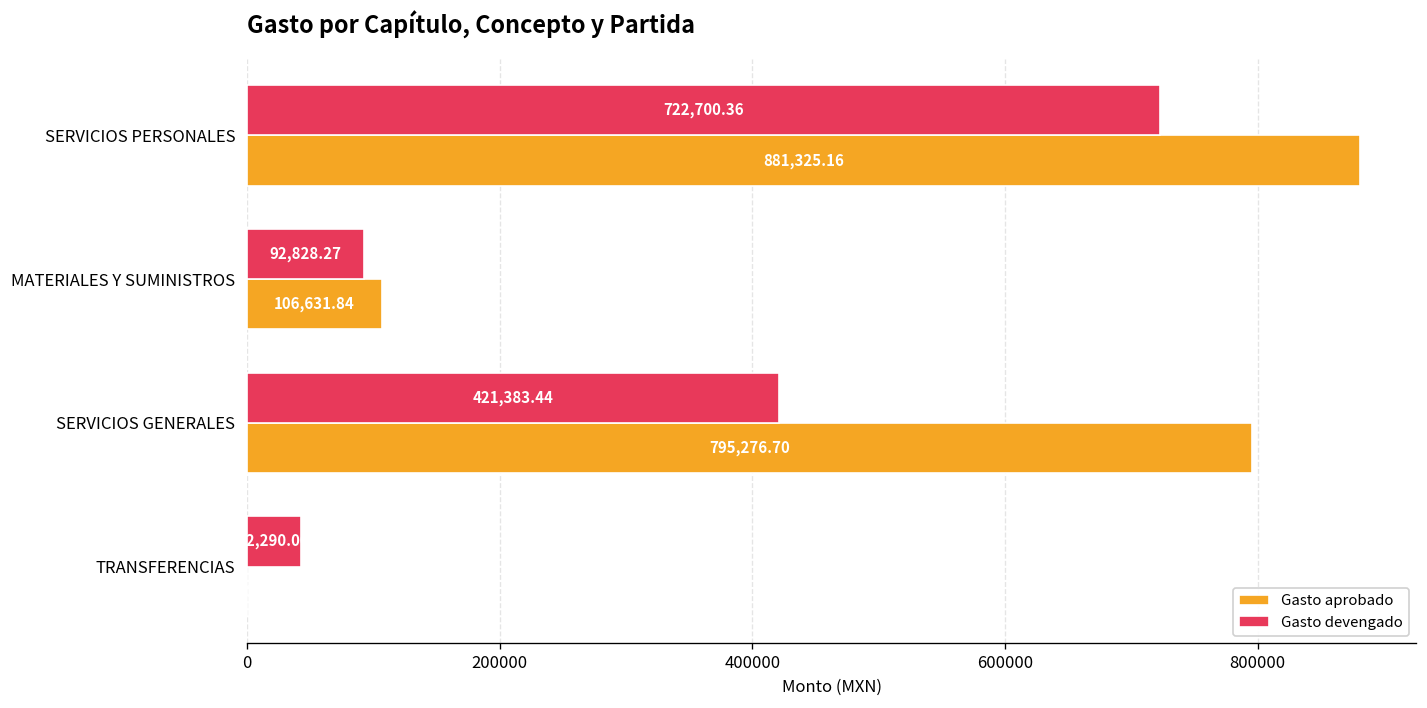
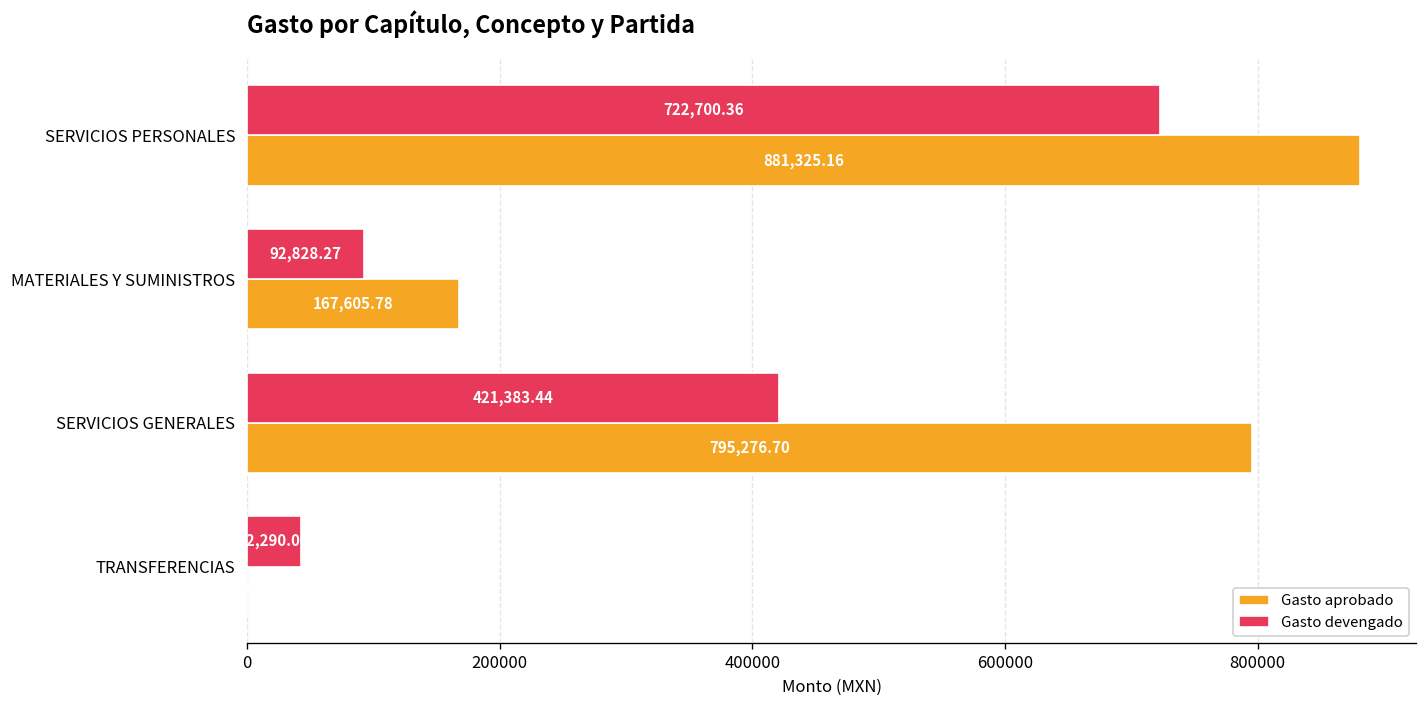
  {
    "Gasto aprobado": {
      "SERVICIOS PERSONALES": "881,325.16",
-     "MATERIALES Y SUMINISTROS": "106,631.84",
+     "MATERIALES Y SUMINISTROS": "167,605.78",
      "SERVICIOS GENERALES": "795,276.70"
    },
    "Gasto devengado": {
      "SERVICIOS PERSONALES": "722,700.36",
      "MATERIALES Y SUMINISTROS": "92,828.27",
      "SERVICIOS GENERALES": "421,383.44",
      "TRANSFERENCIAS": "42,290.00"
    }
  }
